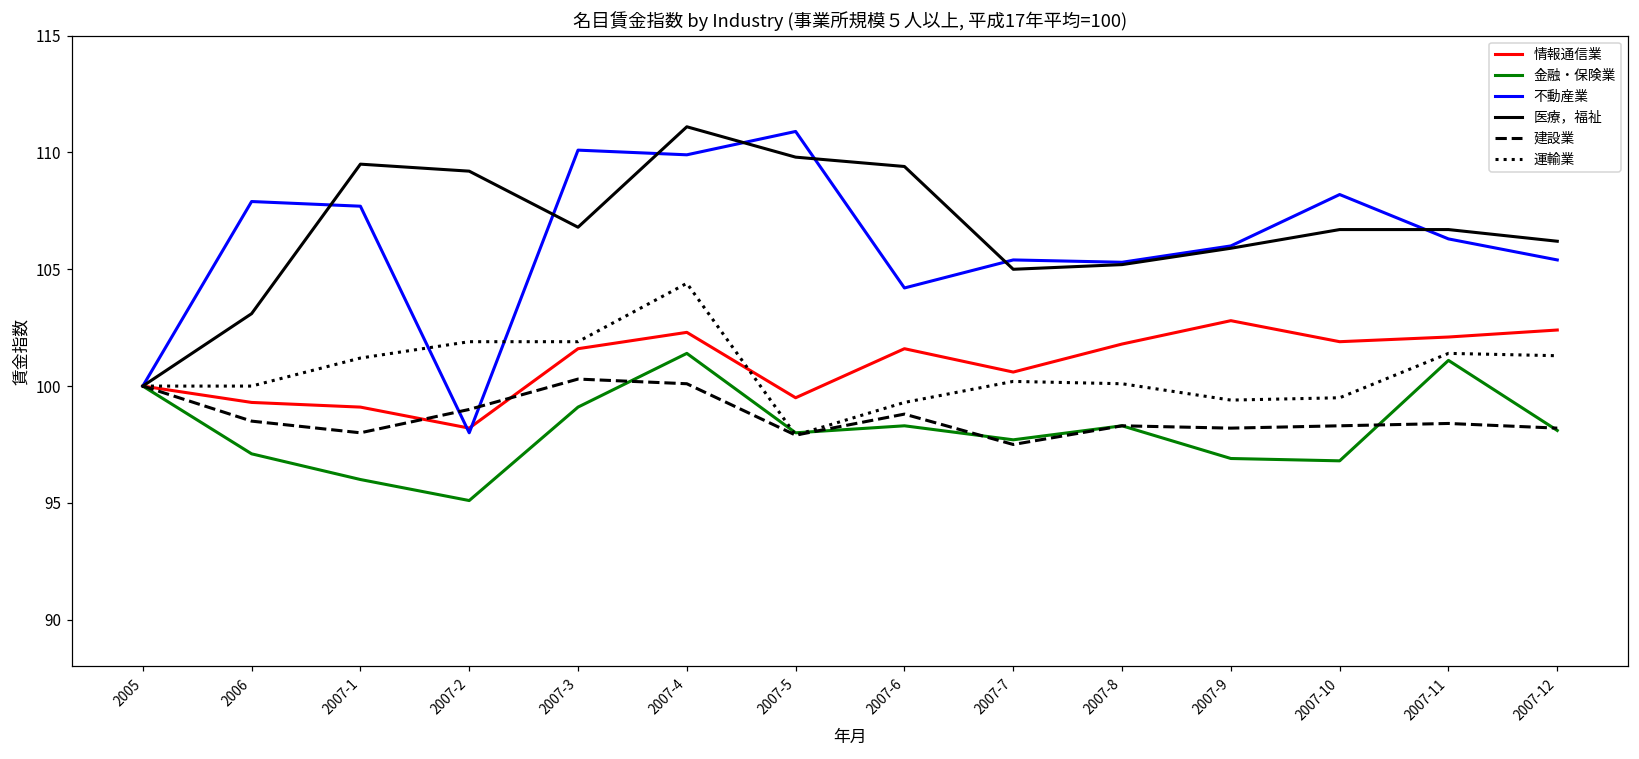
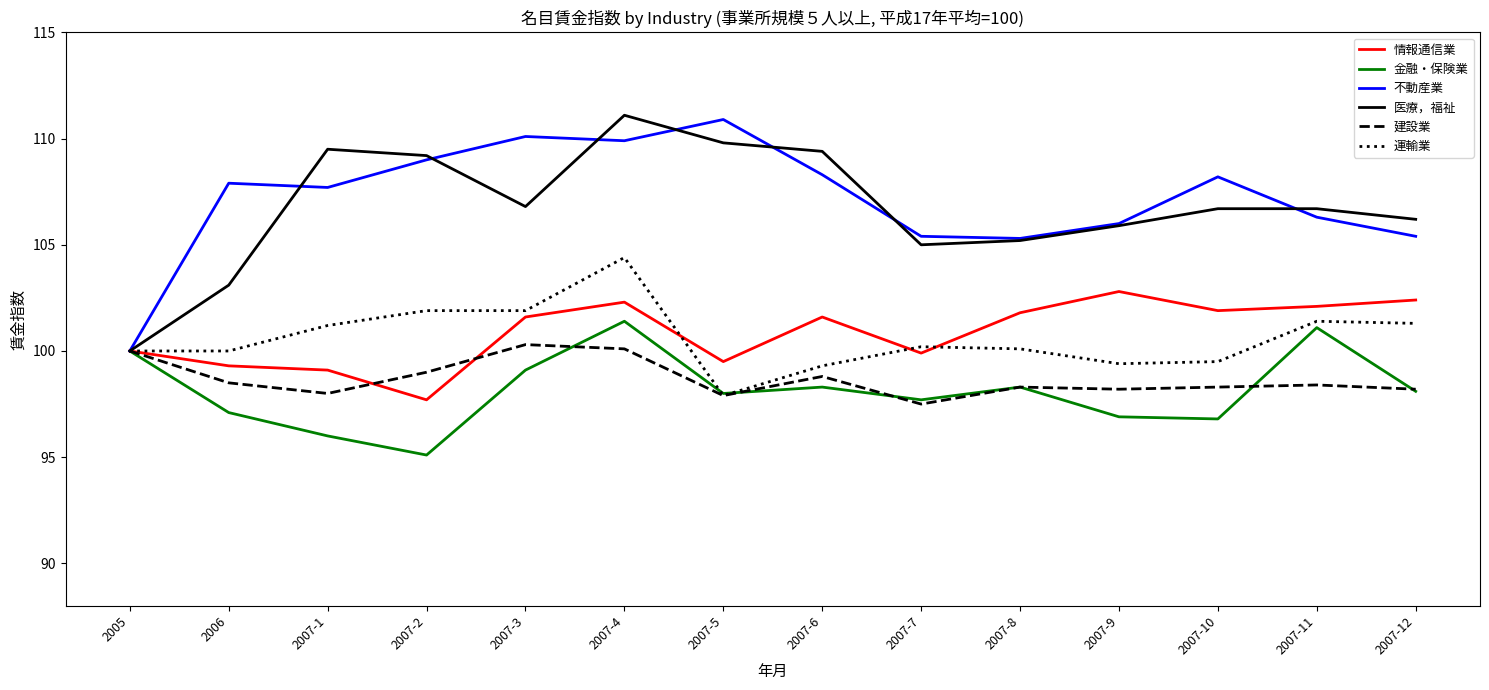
  {
    "情報通信業": {
      "2006": 99.3,
      "2007-1": 99.1,
-     "2007-2": 98.2,
+     "2007-2": 97.7,
      "2007-3": 101.6,
      "2007-4": 102.3,
      "2007-5": 99.5,
      "2007-6": 101.6,
-     "2007-7": 100.6,
+     "2007-7": 99.9,
      "2007-8": 101.8,
      "2007-9": 102.8,
      "2007-10": 101.9,
      "2007-11": 102.1,
      "2007-12": 102.4
    },
    "金融・保険業": {
      "2006": 97.1,
      "2007-1": 96.0,
      "2007-2": 95.1,
      "2007-3": 99.1,
      "2007-4": 101.4,
      "2007-6": 98.3,
      "2007-7": 97.7,
      "2007-9": 96.9,
      "2007-10": 96.8,
      "2007-11": 101.1
    },
    "不動産業": {
      "2006": 107.9,
      "2007-1": 107.7,
-     "2007-2": 98,
+     "2007-2": 109,
      "2007-3": 110.1,
      "2007-4": 109.9,
      "2007-5": 110.9,
-     "2007-6": 104.2,
+     "2007-6": 108.3,
      "2007-7": 105.4,
      "2007-10": 108.2,
      "2007-11": 106.3,
      "2007-12": 105.4
    }
  }
